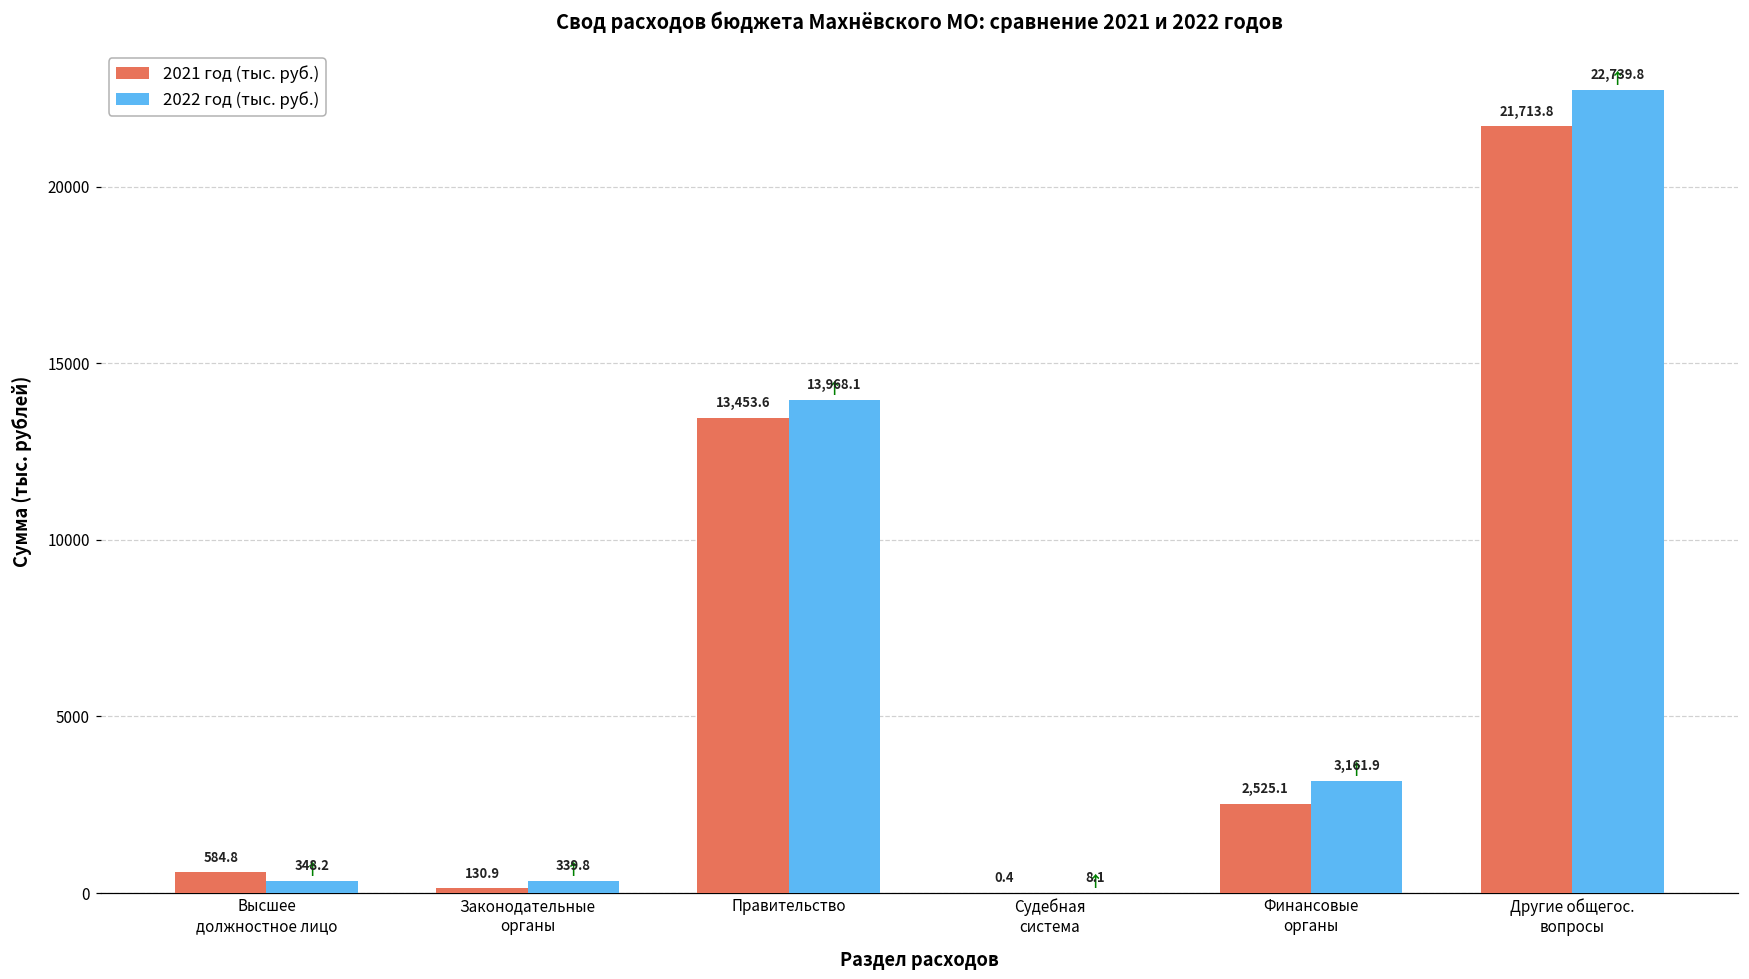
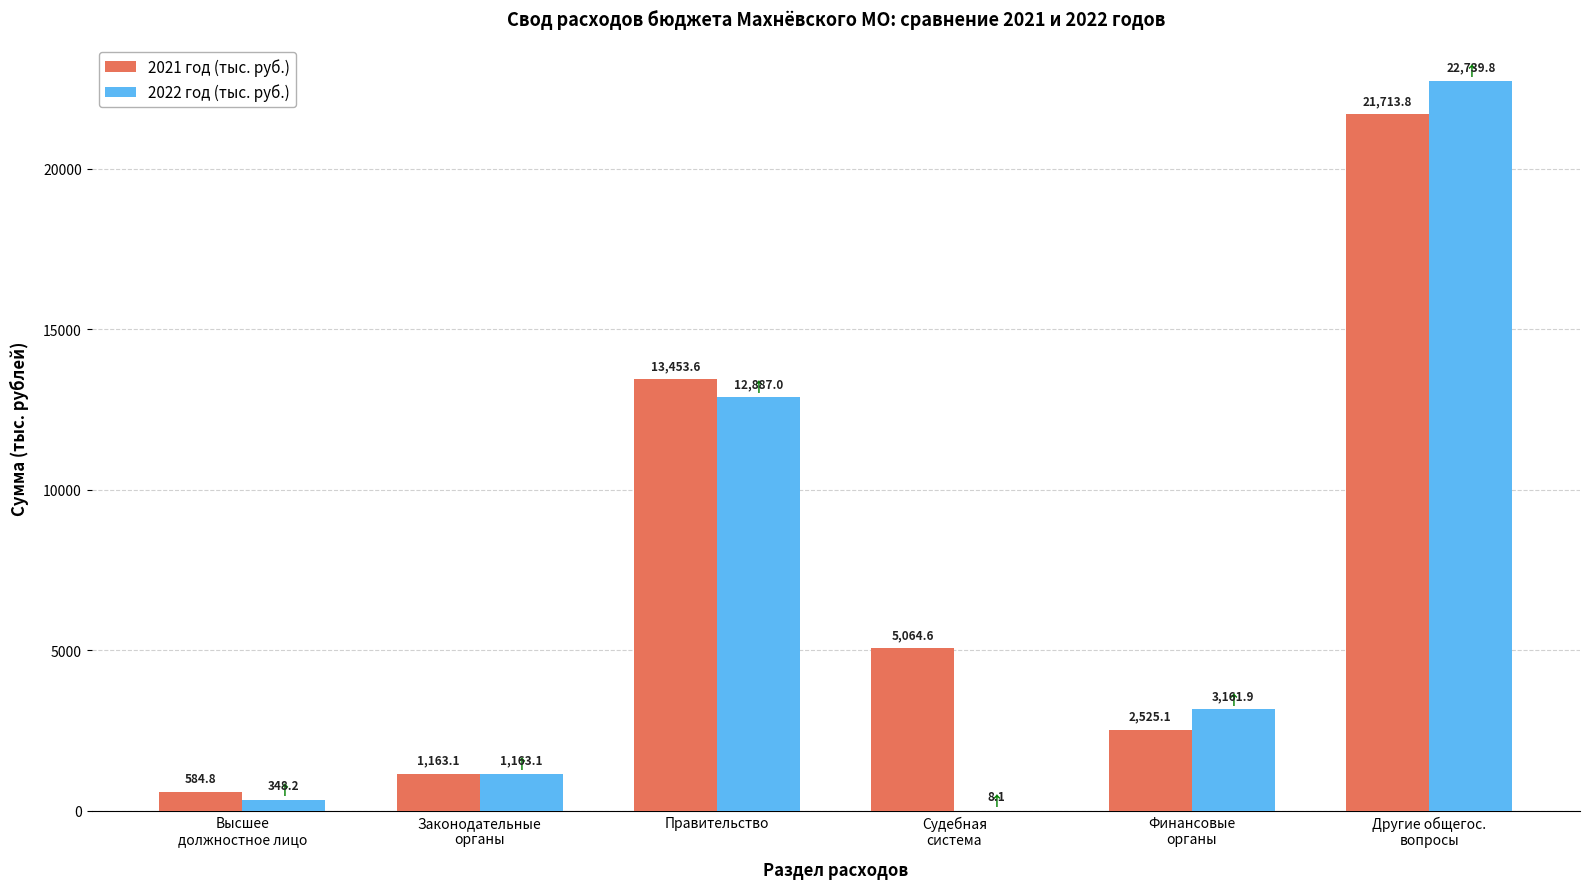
  {
    "2021 год (тыс. руб.)": {
      "Высшее должностное лицо": "584.8",
-     "Законодательные органы": "130.9",
+     "Законодательные органы": "1,163.1",
      "Правительство": "13,453.6",
-     "Судебная система": "0.4",
+     "Судебная система": "5,064.6",
      "Финансовые органы": "2,525.1",
      "Другие общегос. вопросы": "21,713.8"
    },
    "2022 год (тыс. руб.)": {
-     "Законодательные органы": "339.8",
-     "Правительство": "13,968.1"
+     "Законодательные органы": "1,163.1",
+     "Правительство": "12,887.0"
    }
  }
